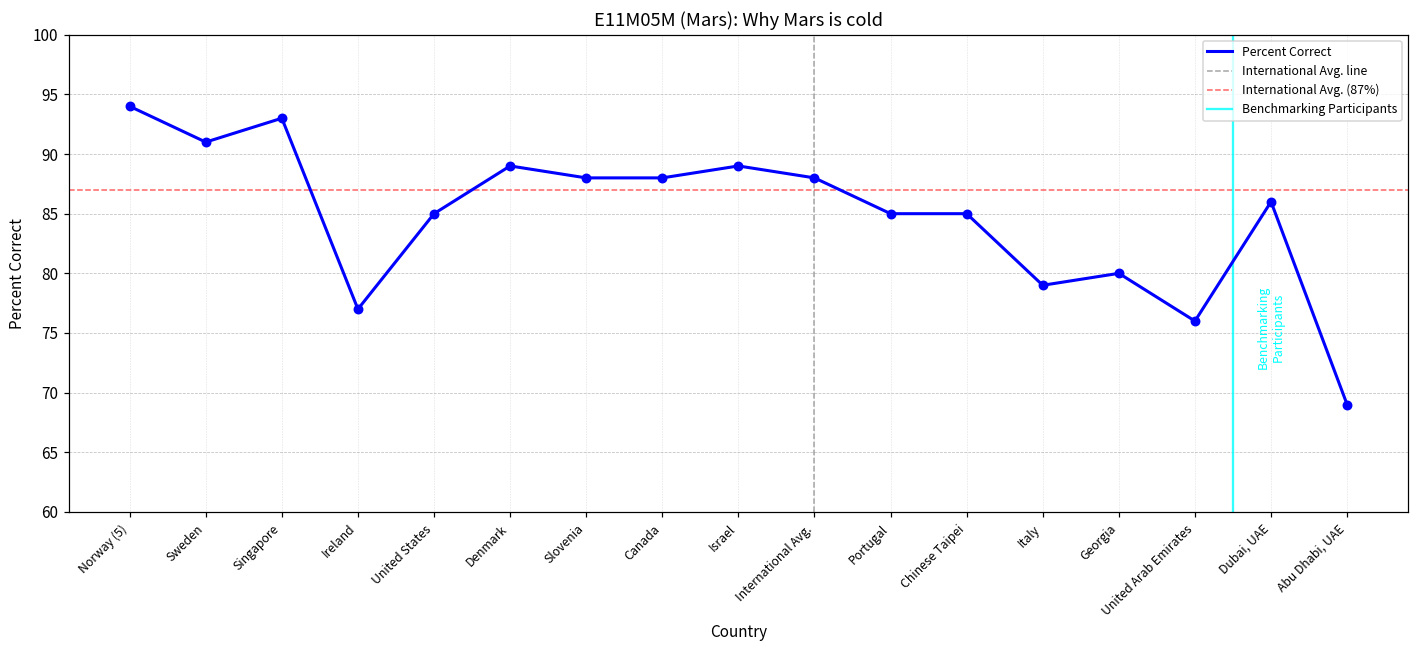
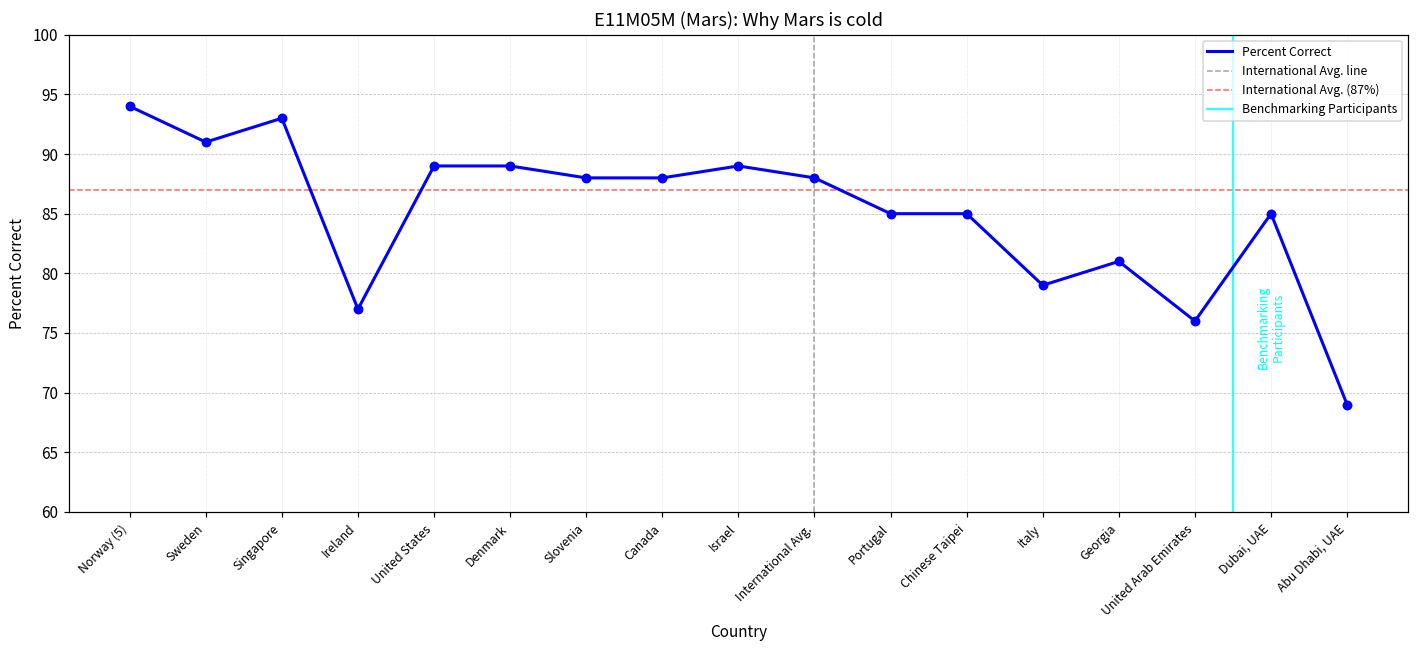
  {
    "Norway (5)": 94,
    "Sweden": 91,
    "Singapore": 93,
    "Ireland": 77,
-   "United States": 85,
+   "United States": 89,
    "Denmark": 89,
    "Slovenia": 88,
    "Canada": 88,
    "Israel": 89,
    "International Avg.": 88,
    "Portugal": 85,
    "Chinese Taipei": 85,
    "Italy": 79,
-   "Georgia": 80,
+   "Georgia": 81,
    "United Arab Emirates": 76,
-   "Dubai, UAE": 86,
+   "Dubai, UAE": 85,
    "Abu Dhabi, UAE": 69
  }
